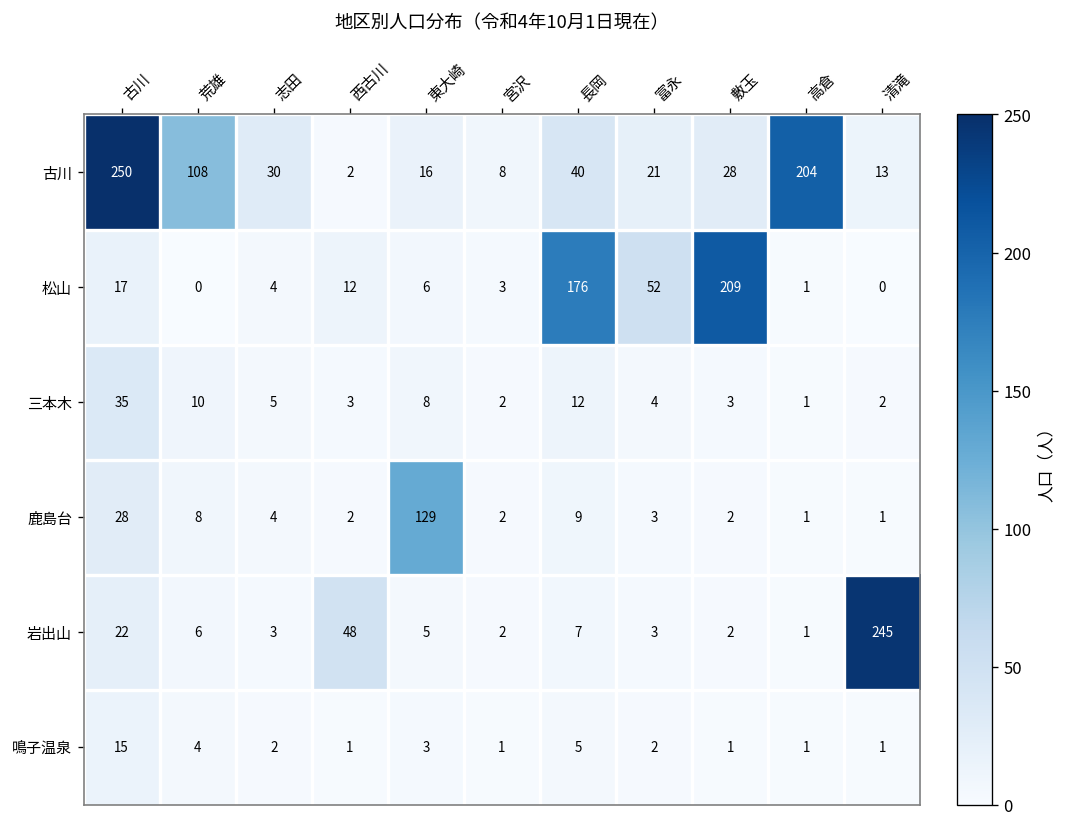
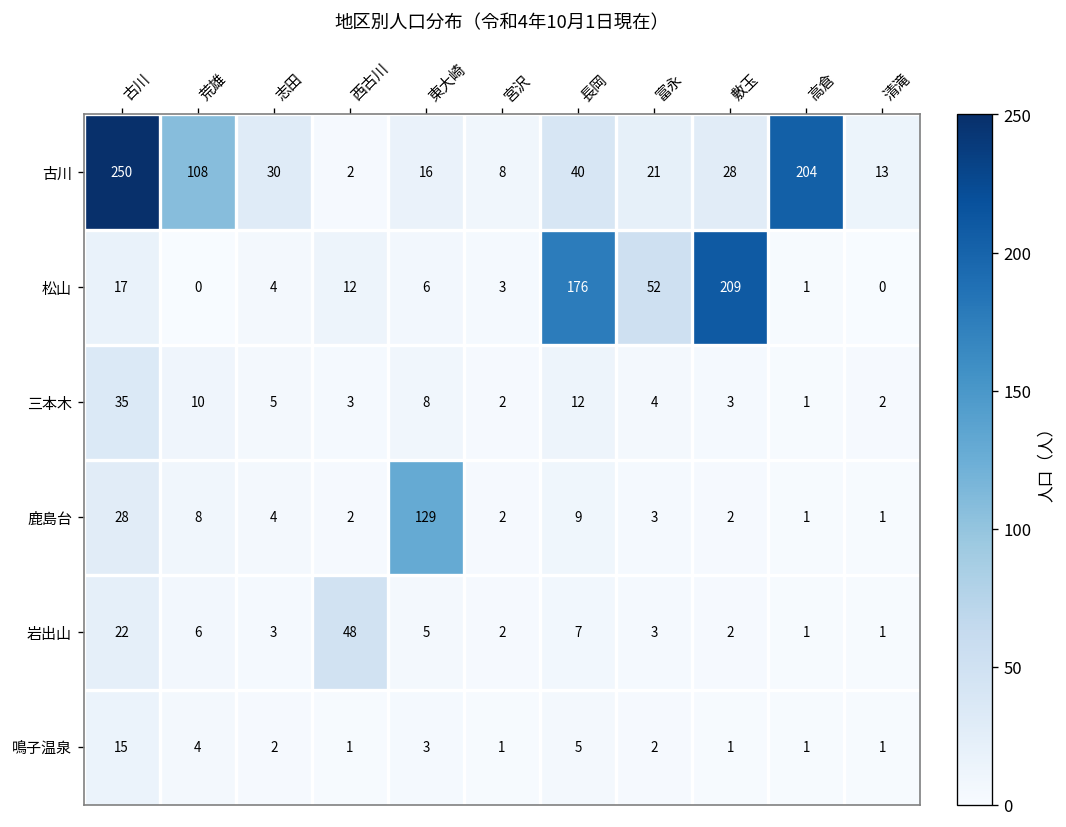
  {
    "古川": {
      "古川": 250,
      "荒雄": 108,
      "志田": 30,
      "西古川": 2,
      "東大崎": 16,
      "宮沢": 8,
      "長岡": 40,
      "富永": 21,
      "敷玉": 28,
      "高倉": 204,
      "清滝": 13
    },
    "松山": {
      "古川": 17,
      "荒雄": 0,
      "志田": 4,
      "西古川": 12,
      "東大崎": 6,
      "宮沢": 3,
      "長岡": 176,
      "富永": 52,
      "敷玉": 209,
      "高倉": 1,
      "清滝": 0
    },
    "三本木": {
      "古川": 35,
      "荒雄": 10,
      "志田": 5,
      "西古川": 3,
      "東大崎": 8,
      "宮沢": 2,
      "長岡": 12,
      "富永": 4,
      "敷玉": 3,
      "高倉": 1,
      "清滝": 2
    },
    "鹿島台": {
      "古川": 28,
      "荒雄": 8,
      "志田": 4,
      "西古川": 2,
      "東大崎": 129,
      "宮沢": 2,
      "長岡": 9,
      "富永": 3,
      "敷玉": 2,
      "高倉": 1,
      "清滝": 1
    },
    "岩出山": {
      "古川": 22,
      "荒雄": 6,
      "志田": 3,
      "西古川": 48,
      "東大崎": 5,
      "宮沢": 2,
      "長岡": 7,
      "富永": 3,
      "敷玉": 2,
      "高倉": 1,
-     "清滝": 245
+     "清滝": 1
    },
    "鳴子温泉": {
      "古川": 15,
      "荒雄": 4,
      "志田": 2,
      "西古川": 1,
      "東大崎": 3,
      "宮沢": 1,
      "長岡": 5,
      "富永": 2,
      "敷玉": 1,
      "高倉": 1,
      "清滝": 1
    }
  }
